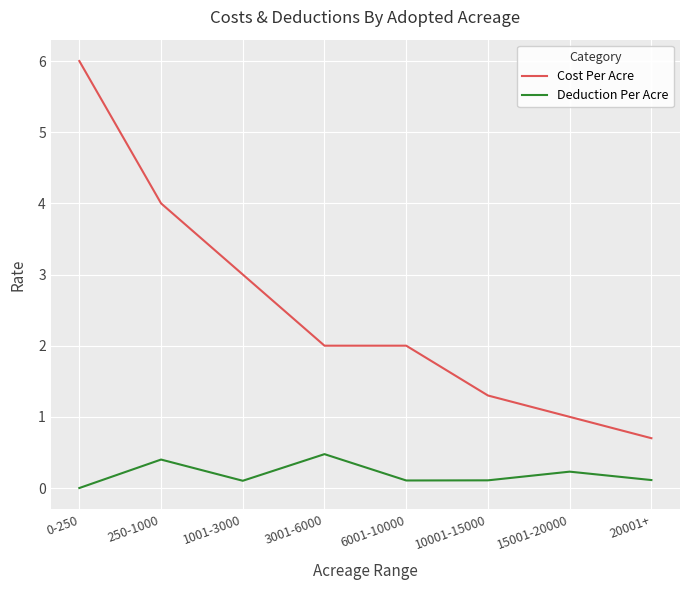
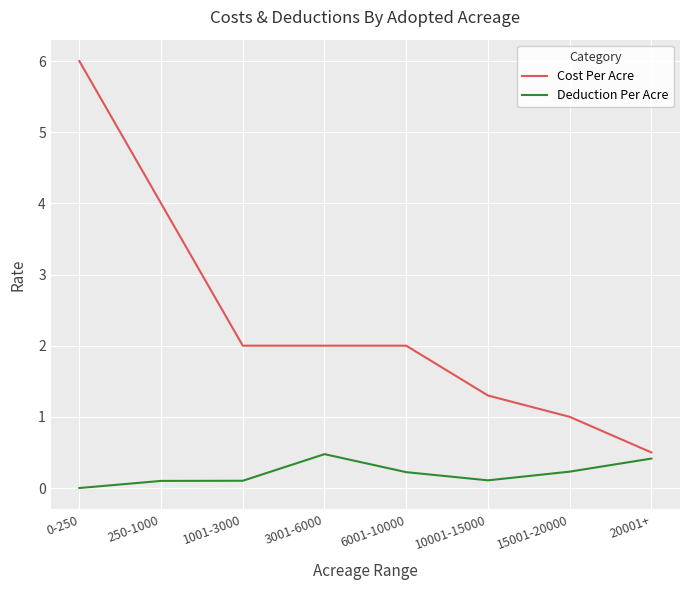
  {
    "Cost Per Acre": {
      "0-250": 6.0,
      "250-1000": 4.0,
-     "1001-3000": 3,
+     "1001-3000": 2,
      "3001-6000": 2.0,
      "6001-10000": 2.0,
      "10001-15000": 1.3,
      "15001-20000": 1.0,
-     "20001+": 0.7
+     "20001+": 0.5
    },
    "Deduction Per Acre": {
      "0-250": 0.0,
-     "250-1000": 0.4,
+     "250-1000": 0.1,
      "1001-3000": 0.1,
      "3001-6000": 0.5,
-     "6001-10000": 0.1,
+     "6001-10000": 0.2,
      "10001-15000": 0.1,
      "15001-20000": 0.2,
-     "20001+": 0.1
+     "20001+": 0.4
    }
  }
